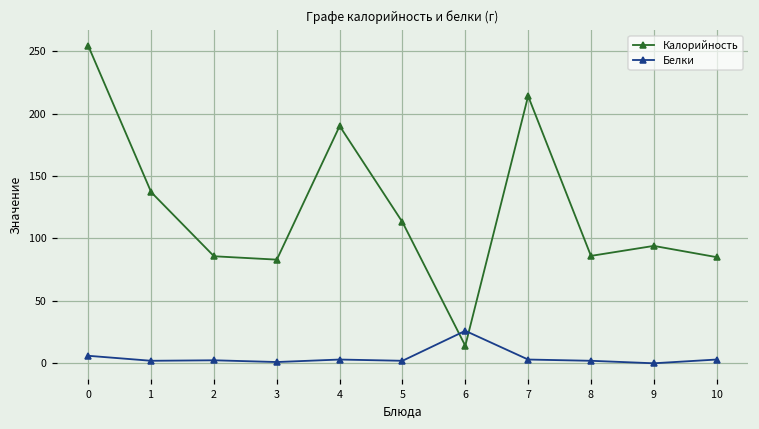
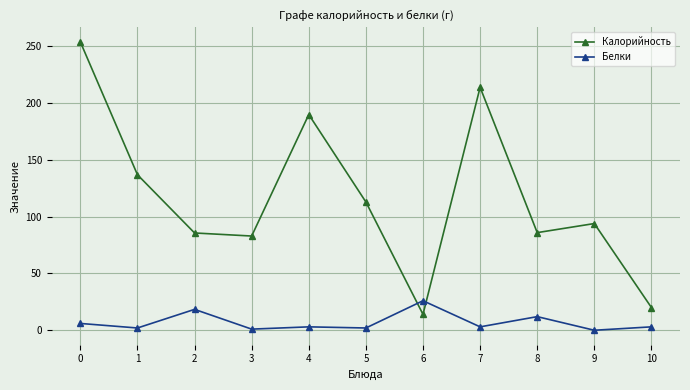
  {
    "Калорийность": {
      "0": 254,
      "1": 137,
      "2": 86,
      "3": 83,
      "4": 190,
      "5": 113,
      "6": 14,
      "7": 214,
      "8": 86,
      "9": 94,
-     "10": 85
+     "10": 20
    },
    "Белки": {
      "0": 6,
      "1": 2,
-     "2": 2,
+     "2": 18,
      "3": 1,
      "4": 3,
      "5": 2,
      "6": 26,
      "7": 3,
-     "8": 2,
+     "8": 12,
      "9": 0,
      "10": 3
    }
  }
